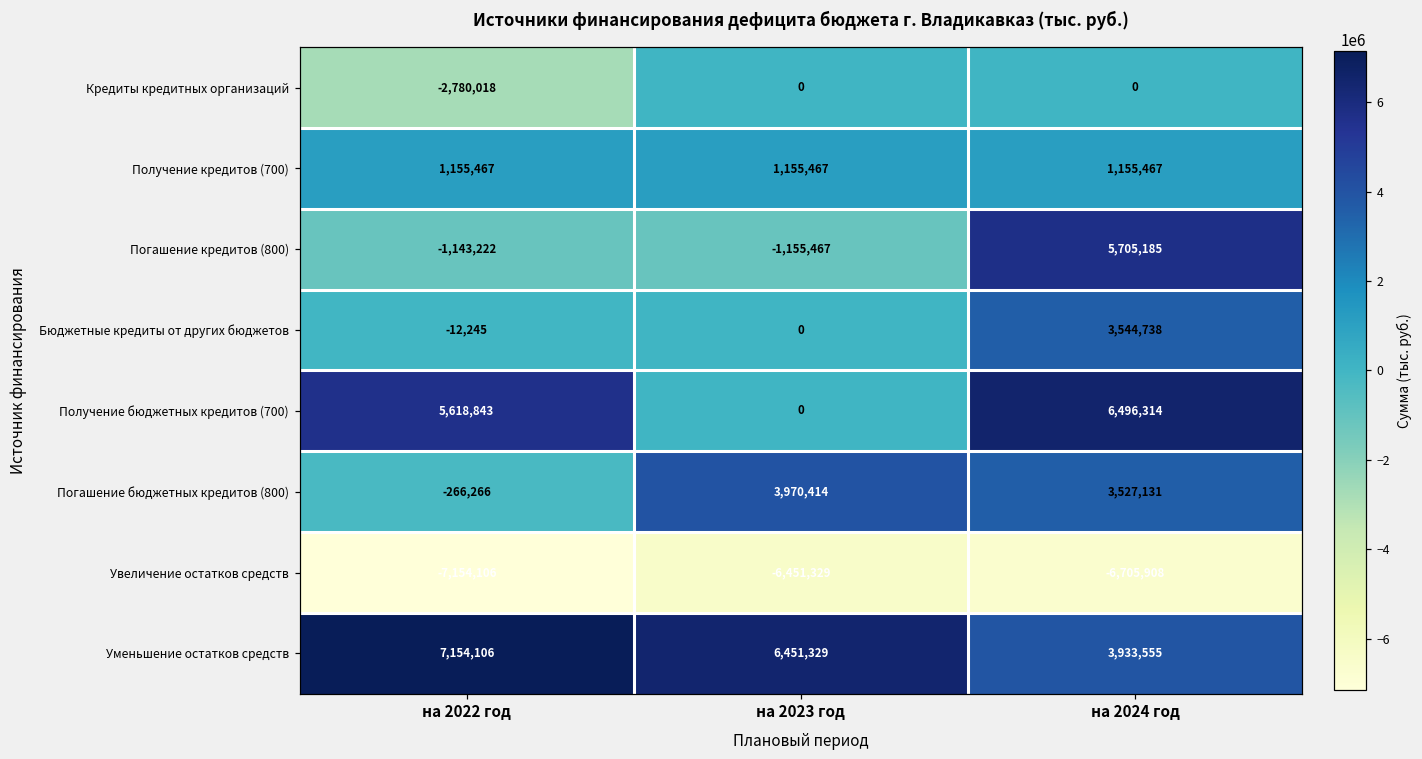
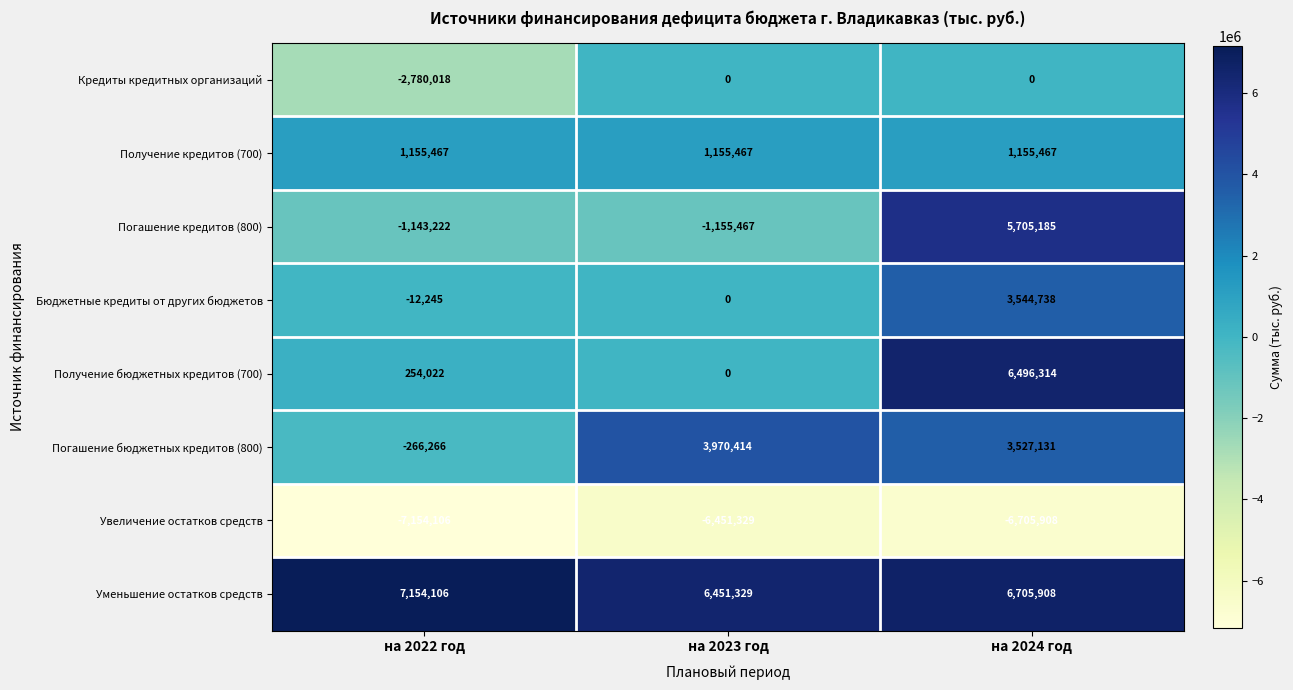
  {
    "Кредиты кредитных организаций": {
      "на 2022 год": "-2,780,018",
      "на 2023 год": "0",
      "на 2024 год": "0"
    },
    "Получение кредитов (700)": {
      "на 2022 год": "1,155,467",
      "на 2023 год": "1,155,467",
      "на 2024 год": "1,155,467"
    },
    "Погашение кредитов (800)": {
      "на 2022 год": "-1,143,222",
      "на 2023 год": "-1,155,467",
      "на 2024 год": "5,705,185"
    },
    "Бюджетные кредиты от других бюджетов": {
      "на 2022 год": "-12,245",
      "на 2023 год": "0",
      "на 2024 год": "3,544,738"
    },
    "Получение бюджетных кредитов (700)": {
-     "на 2022 год": "5,618,843",
+     "на 2022 год": "254,022",
      "на 2023 год": "0",
      "на 2024 год": "6,496,314"
    },
    "Погашение бюджетных кредитов (800)": {
      "на 2022 год": "-266,266",
      "на 2023 год": "3,970,414",
      "на 2024 год": "3,527,131"
    },
    "Увеличение остатков средств": {
      "на 2023 год": "-6,451,329",
      "на 2024 год": "-6,705,908"
    },
    "Уменьшение остатков средств": {
      "на 2022 год": "7,154,106",
      "на 2023 год": "6,451,329",
-     "на 2024 год": "3,933,555"
+     "на 2024 год": "6,705,908"
    }
  }
